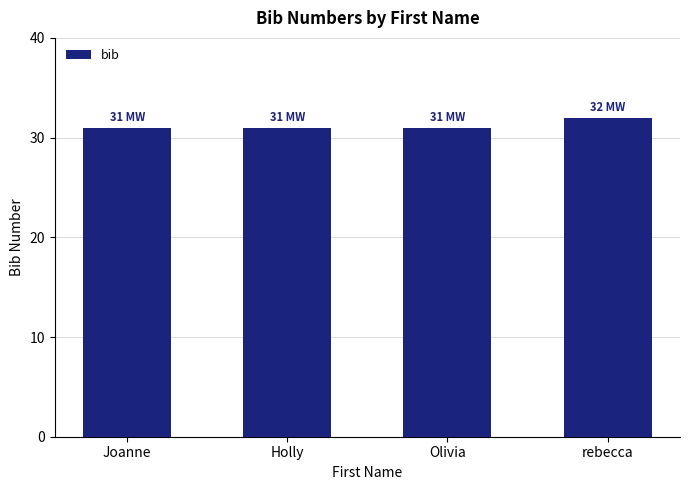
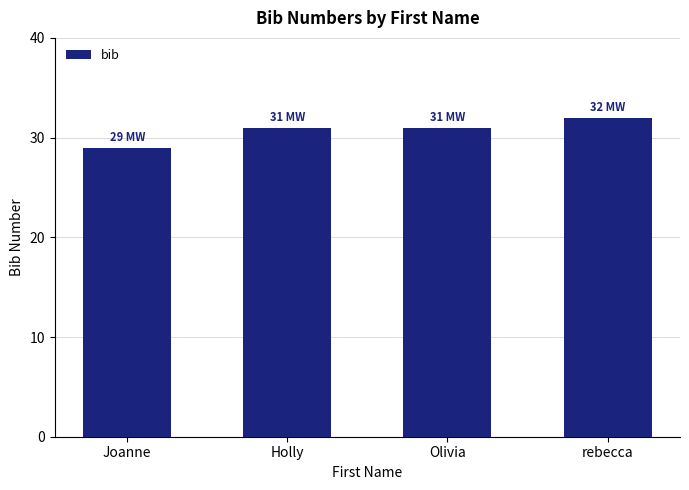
  {
-   "Joanne": 31,
+   "Joanne": 29,
    "Holly": 31,
    "Olivia": 31,
    "rebecca": 32
  }
